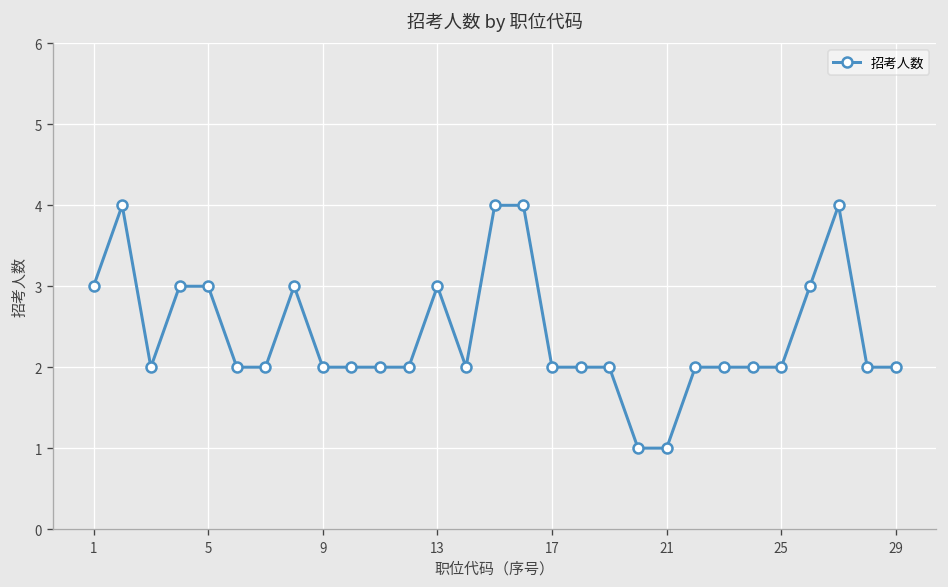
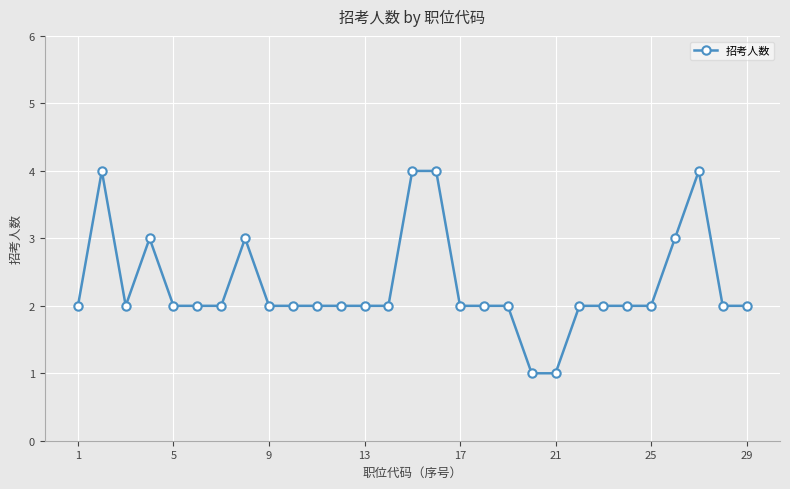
  {
-   "1": 3,
-   "5": 3,
+   "1": 2,
+   "5": 2,
    "9": 2,
-   "13": 3,
+   "13": 2,
    "17": 2,
    "21": 1,
    "25": 2,
    "29": 2
  }
